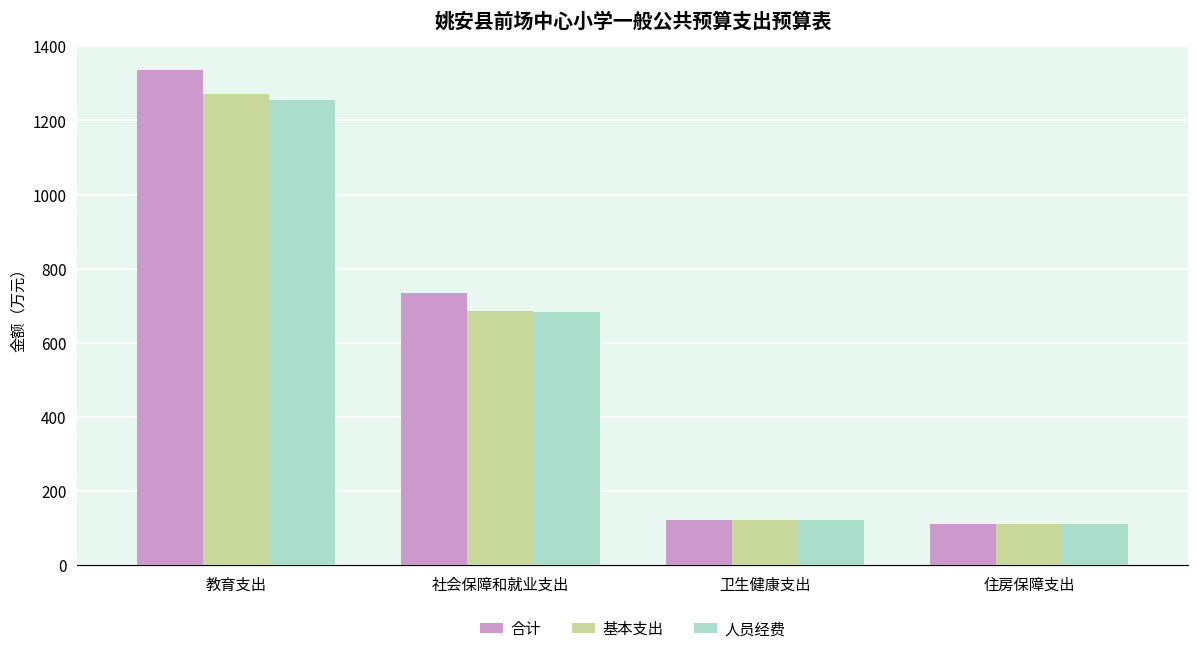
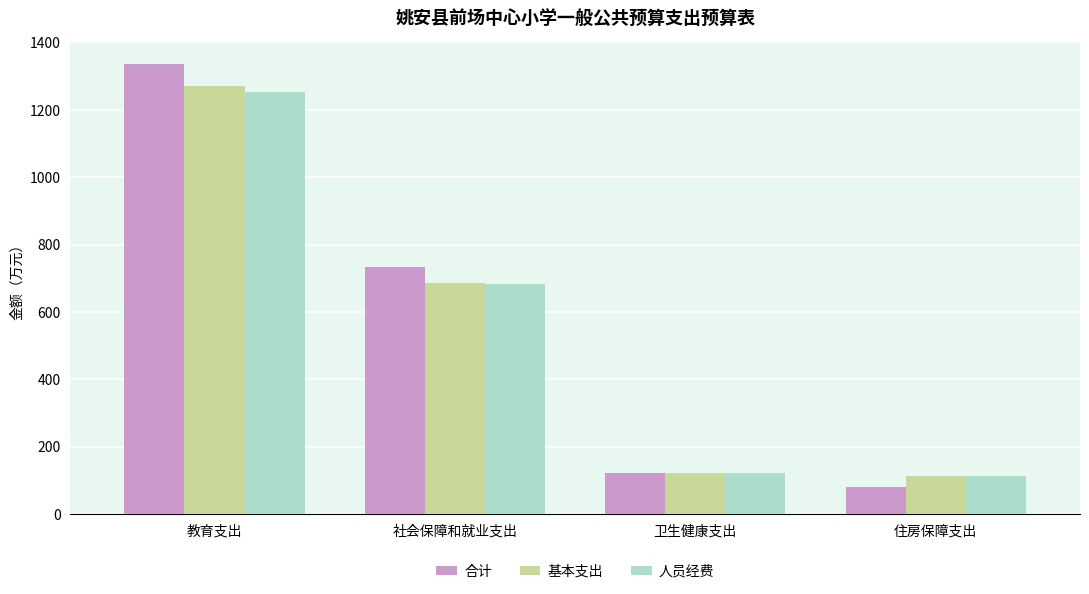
  {
    "合计": {
      "教育支出": 1340,
      "社会保障和就业支出": 730,
      "卫生健康支出": 120,
-     "住房保障支出": 110
+     "住房保障支出": 80
    }
  }
